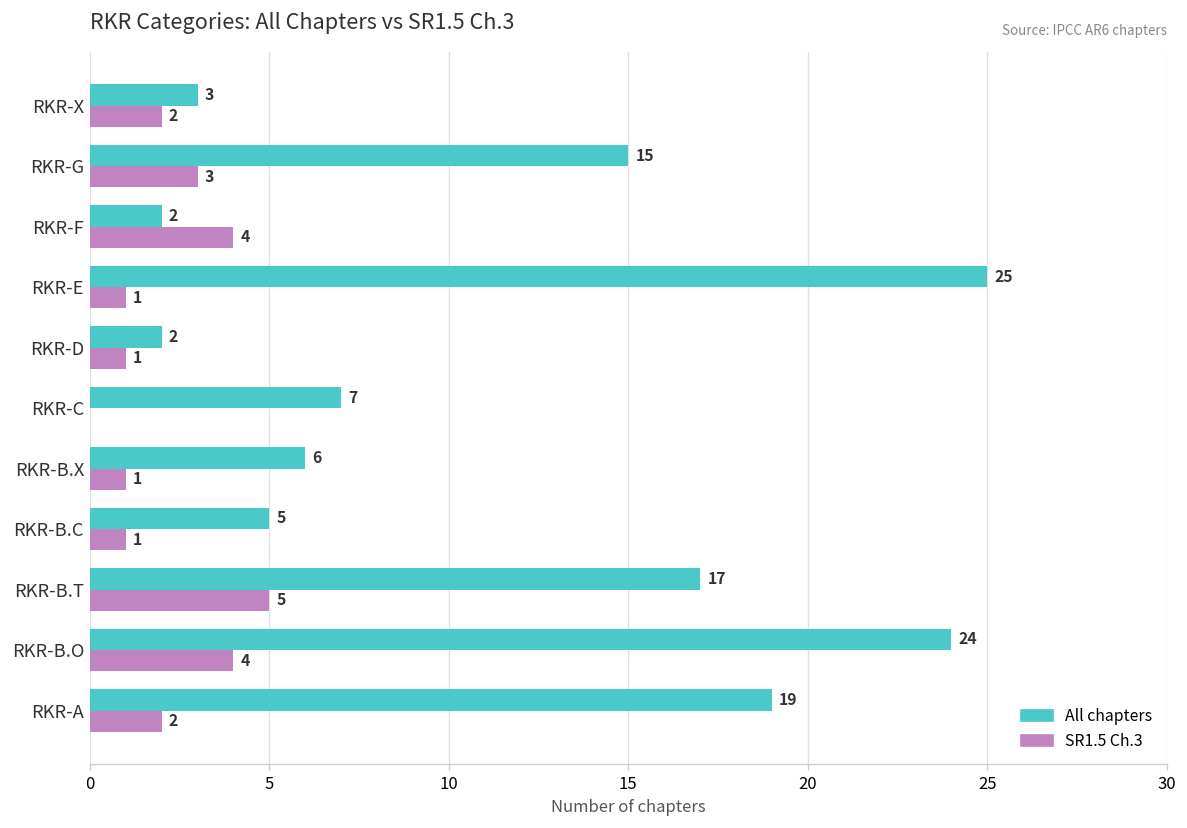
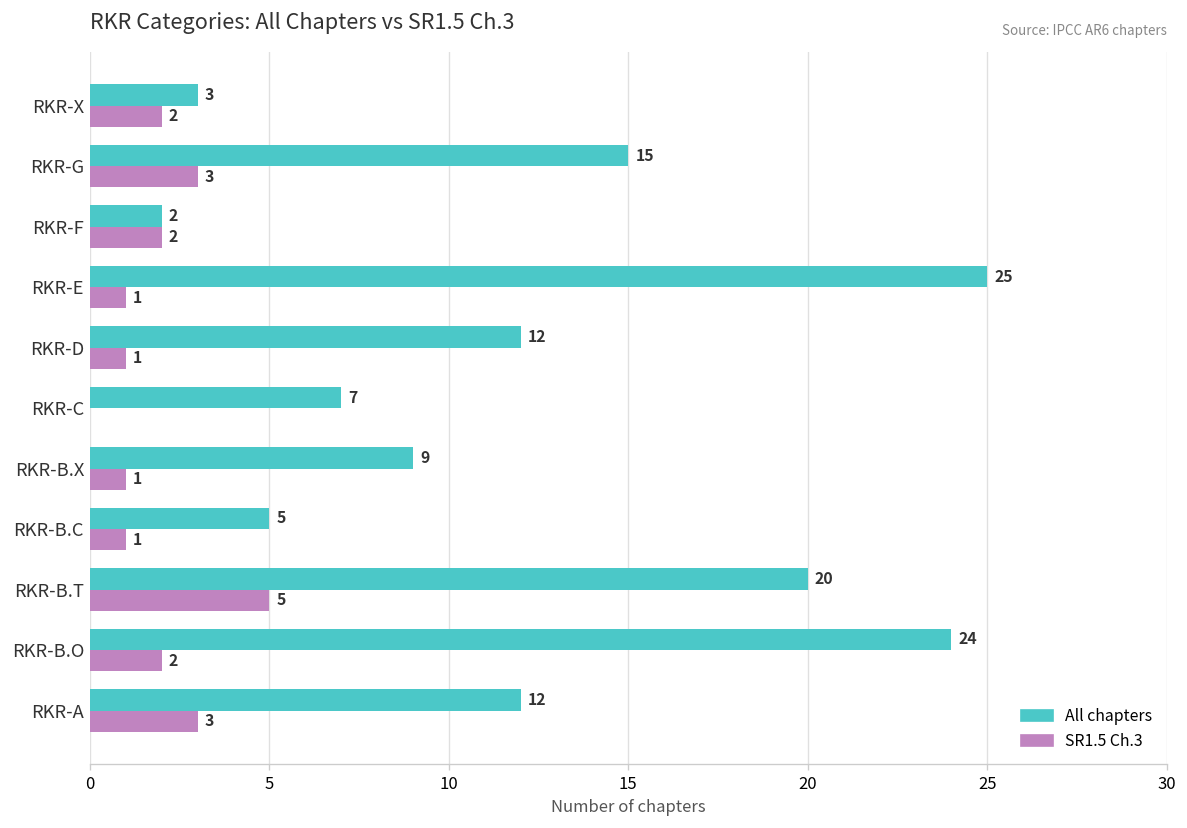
  {
    "All chapters": {
      "RKR-X": 3,
      "RKR-G": 15,
      "RKR-F": 2,
      "RKR-E": 25,
-     "RKR-D": 2,
+     "RKR-D": 12,
      "RKR-C": 7,
-     "RKR-B.X": 6,
+     "RKR-B.X": 9,
      "RKR-B.C": 5,
-     "RKR-B.T": 17,
+     "RKR-B.T": 20,
      "RKR-B.O": 24,
-     "RKR-A": 19
+     "RKR-A": 12
    },
    "SR1.5 Ch.3": {
      "RKR-X": 2,
      "RKR-G": 3,
-     "RKR-F": 4,
+     "RKR-F": 2,
      "RKR-E": 1,
      "RKR-D": 1,
      "RKR-B.X": 1,
      "RKR-B.C": 1,
      "RKR-B.T": 5,
-     "RKR-B.O": 4,
-     "RKR-A": 2
+     "RKR-B.O": 2,
+     "RKR-A": 3
    }
  }
